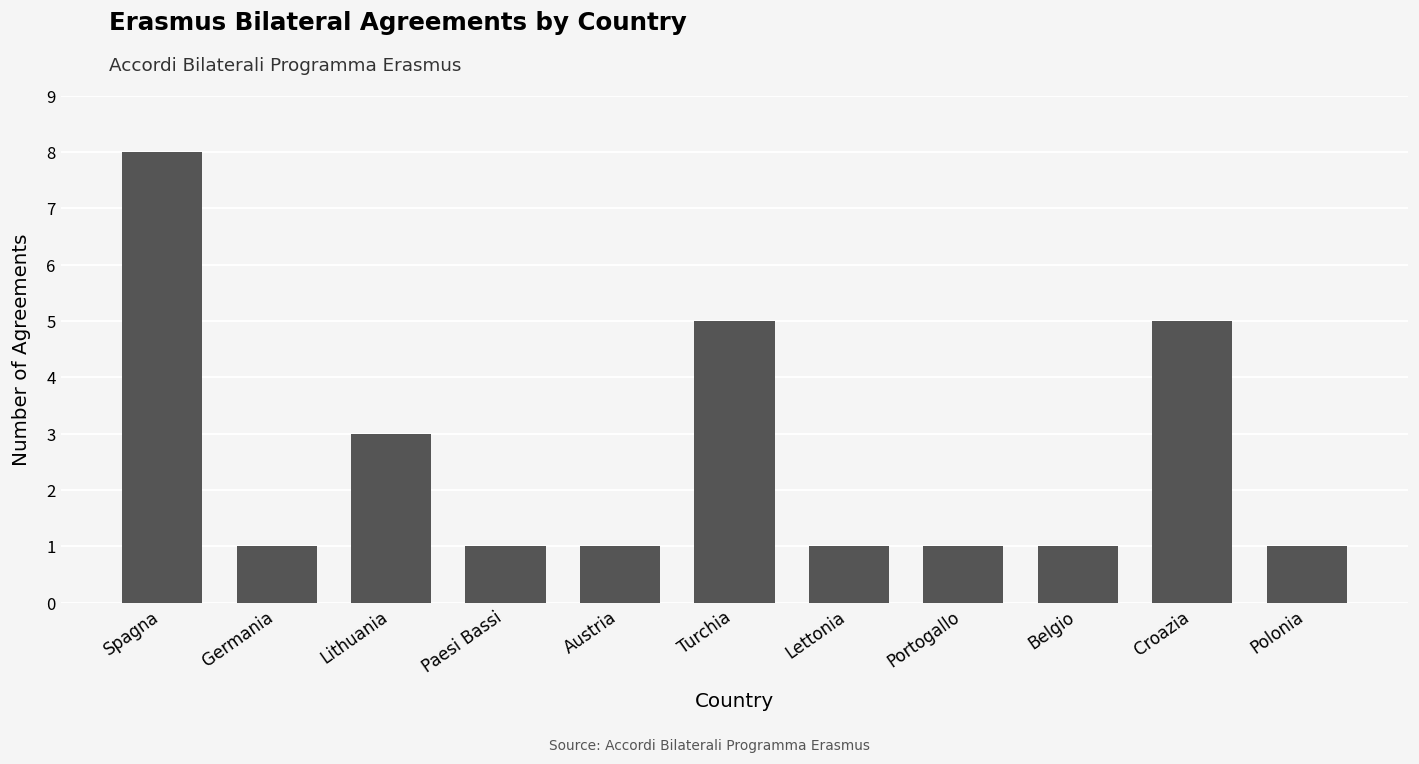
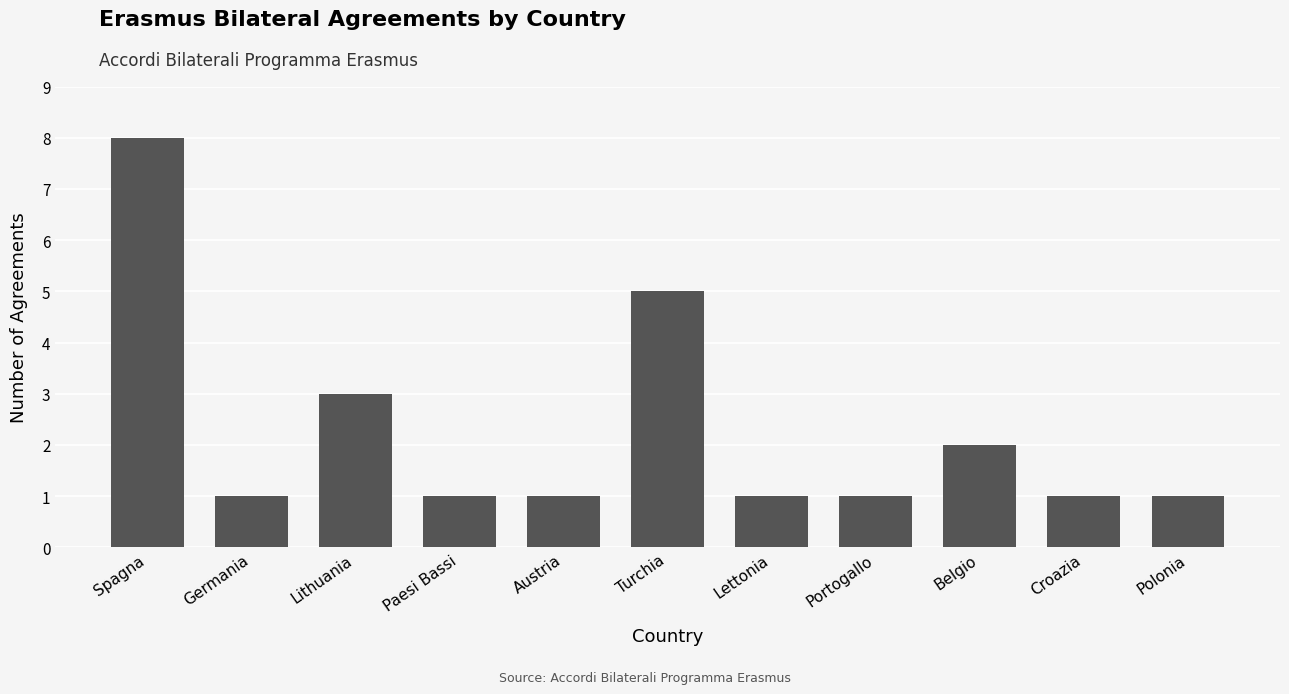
  {
    "Spagna": 8,
    "Germania": 1,
    "Lithuania": 3,
    "Paesi Bassi": 1,
    "Austria": 1,
    "Turchia": 5,
    "Lettonia": 1,
    "Portogallo": 1,
-   "Belgio": 1,
-   "Croazia": 5,
+   "Belgio": 2,
+   "Croazia": 1,
    "Polonia": 1
  }
